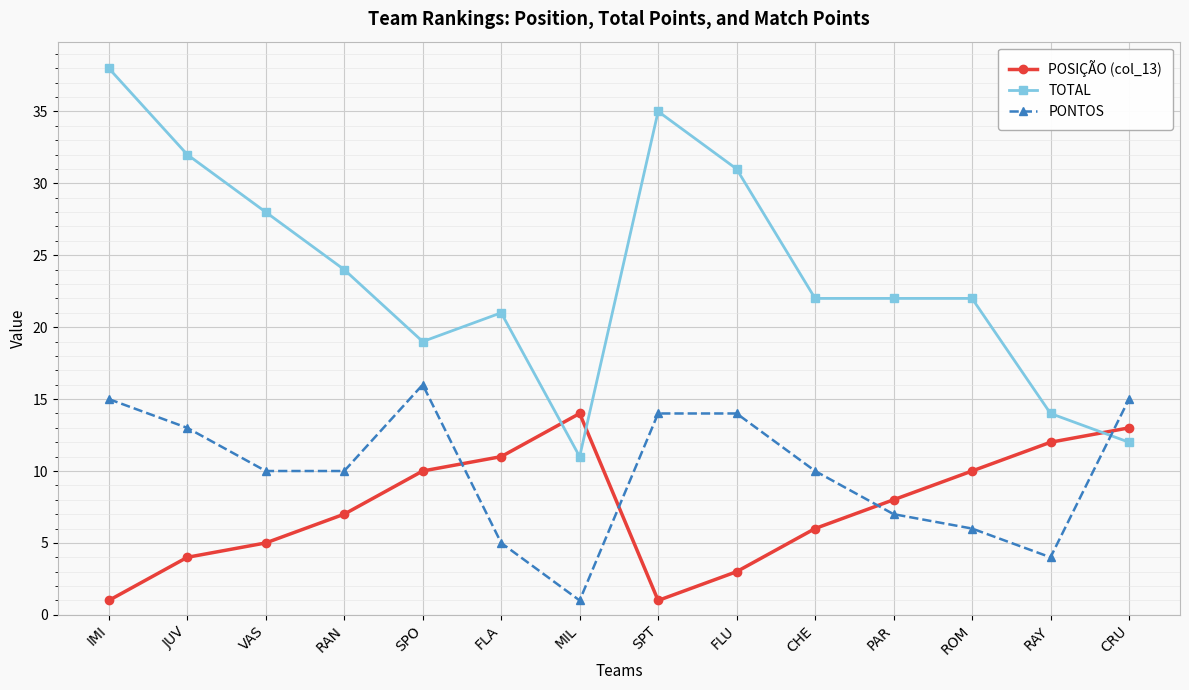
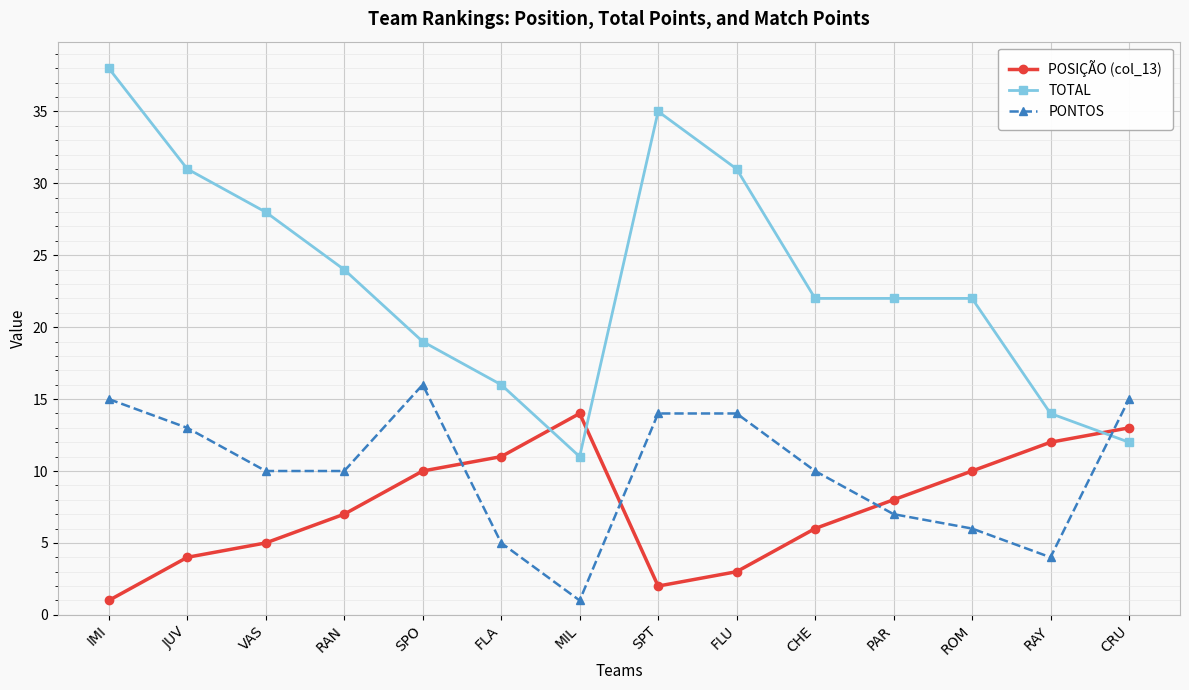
  {
    "POSIÇÃO (col_13)": {
      "IMI": 1,
      "JUV": 4,
      "VAS": 5,
      "RAN": 7,
      "SPO": 10,
      "FLA": 11,
      "MIL": 14,
-     "SPT": 1,
+     "SPT": 2,
      "FLU": 3,
      "CHE": 6,
      "PAR": 8,
      "ROM": 10,
      "RAY": 12,
      "CRU": 13
    },
    "TOTAL": {
      "IMI": 38,
-     "JUV": 32,
+     "JUV": 31,
      "VAS": 28,
      "RAN": 24,
      "SPO": 19,
-     "FLA": 21,
+     "FLA": 16,
      "MIL": 11,
      "SPT": 35,
      "FLU": 31,
      "CHE": 22,
      "PAR": 22,
      "ROM": 22,
      "RAY": 14,
      "CRU": 12
    },
    "PONTOS": {
      "IMI": 15,
      "JUV": 13,
      "VAS": 10,
      "RAN": 10,
      "SPO": 16,
      "FLA": 5,
      "MIL": 1,
      "SPT": 14,
      "FLU": 14,
      "CHE": 10,
      "PAR": 7,
      "ROM": 6,
      "RAY": 4,
      "CRU": 15
    }
  }
